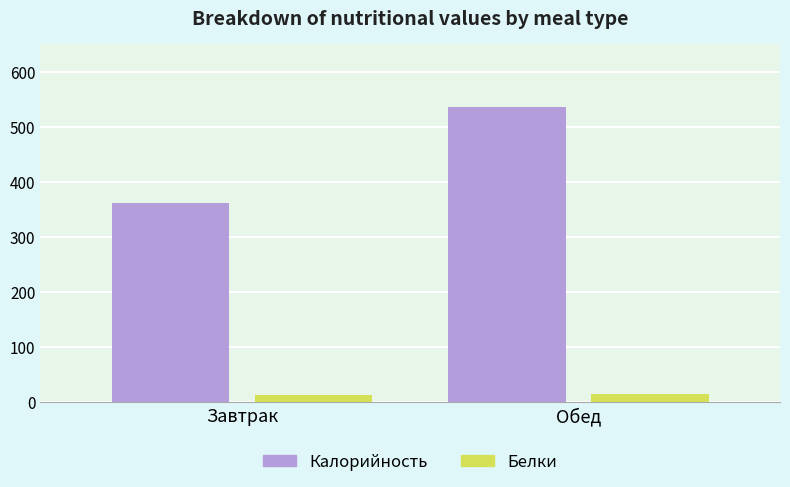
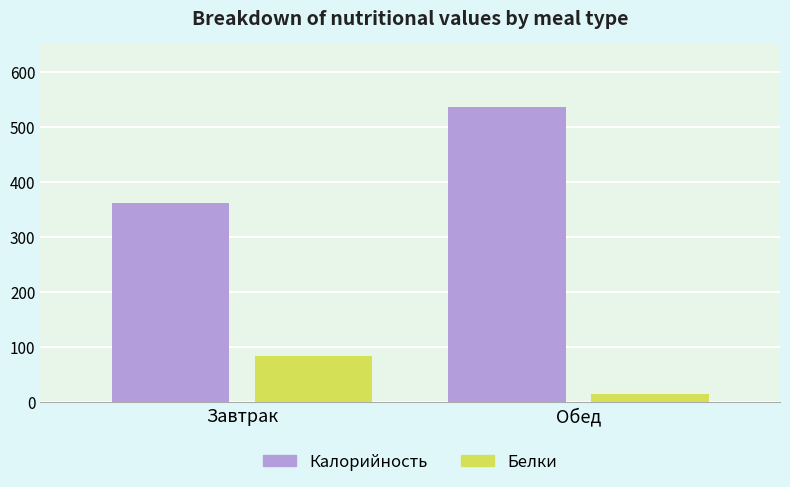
  {
    "Калорийность": {
      "Завтрак": 360,
      "Обед": 540
    },
    "Белки": {
-     "Завтрак": 10,
+     "Завтрак": 90,
      "Обед": 20
    }
  }
